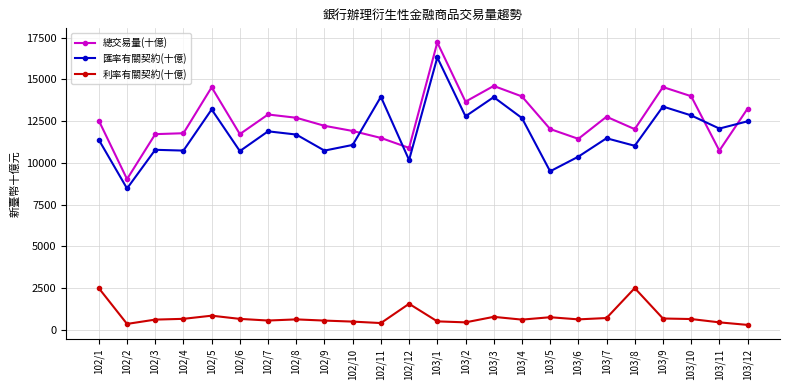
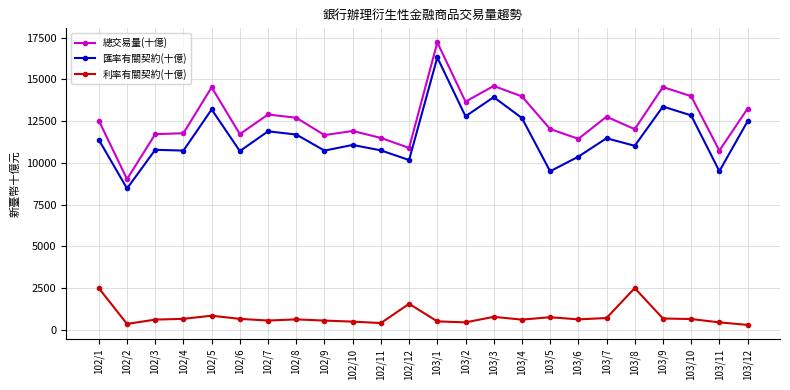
  {
    "總交易量(十億)": {
      "102/1": 12500,
      "102/2": 9000,
      "102/3": 11700,
      "102/4": 11800,
      "102/5": 14500,
      "102/6": 11700,
      "102/7": 12900,
      "102/8": 12700,
-     "102/9": 12200,
+     "102/9": 11700,
      "102/10": 11900,
      "102/11": 11500,
      "102/12": 10900,
      "103/1": 17200,
      "103/2": 13700,
      "103/3": 14600,
      "103/4": 14000,
      "103/5": 12000,
      "103/6": 11400,
      "103/7": 12800,
      "103/8": 12000,
      "103/9": 14500,
      "103/10": 14000,
      "103/11": 10700,
      "103/12": 13200
    },
    "匯率有關契約(十億)": {
      "102/1": 11400,
      "102/2": 8500,
      "102/3": 10800,
      "102/4": 10700,
      "102/5": 13200,
      "102/6": 10700,
      "102/7": 11900,
      "102/8": 11700,
      "102/9": 10700,
      "102/10": 11100,
-     "102/11": 13900,
+     "102/11": 10700,
      "102/12": 10200,
      "103/1": 16300,
      "103/2": 12800,
      "103/3": 13900,
      "103/4": 12700,
      "103/5": 9500,
      "103/6": 10400,
      "103/7": 11500,
      "103/8": 11000,
      "103/9": 13400,
      "103/10": 12800,
-     "103/11": 12000,
+     "103/11": 9500,
      "103/12": 12500
    },
    "利率有關契約(十億)": {
      "102/1": 2500,
      "102/2": 300,
      "102/3": 600,
      "102/4": 700,
      "102/5": 800,
      "102/6": 600,
      "102/7": 600,
      "102/8": 600,
      "102/9": 500,
      "102/10": 500,
      "102/11": 400,
      "102/12": 1600,
      "103/1": 500,
      "103/2": 400,
      "103/3": 800,
      "103/4": 600,
      "103/5": 700,
      "103/6": 600,
      "103/7": 700,
      "103/8": 2500,
      "103/9": 700,
      "103/10": 600,
      "103/11": 400,
      "103/12": 300
    }
  }
